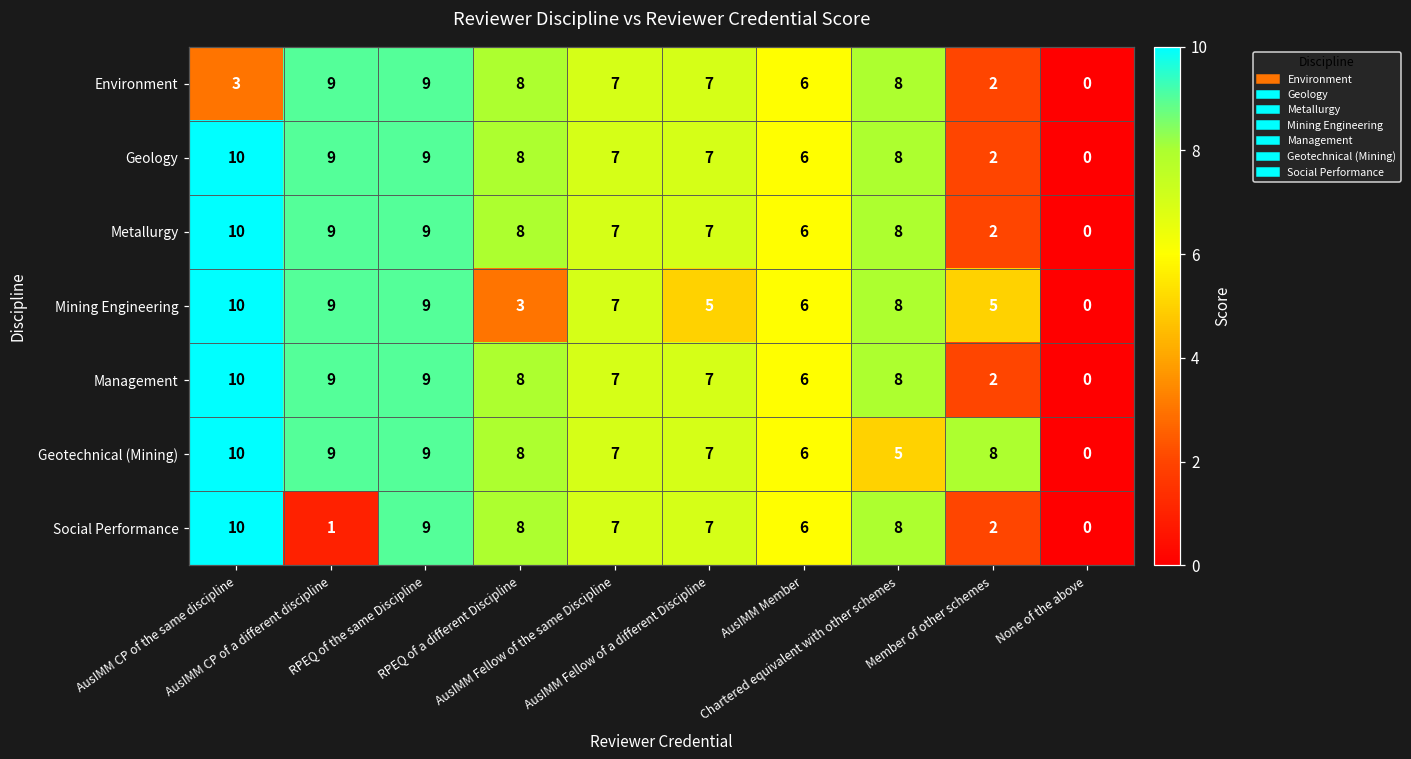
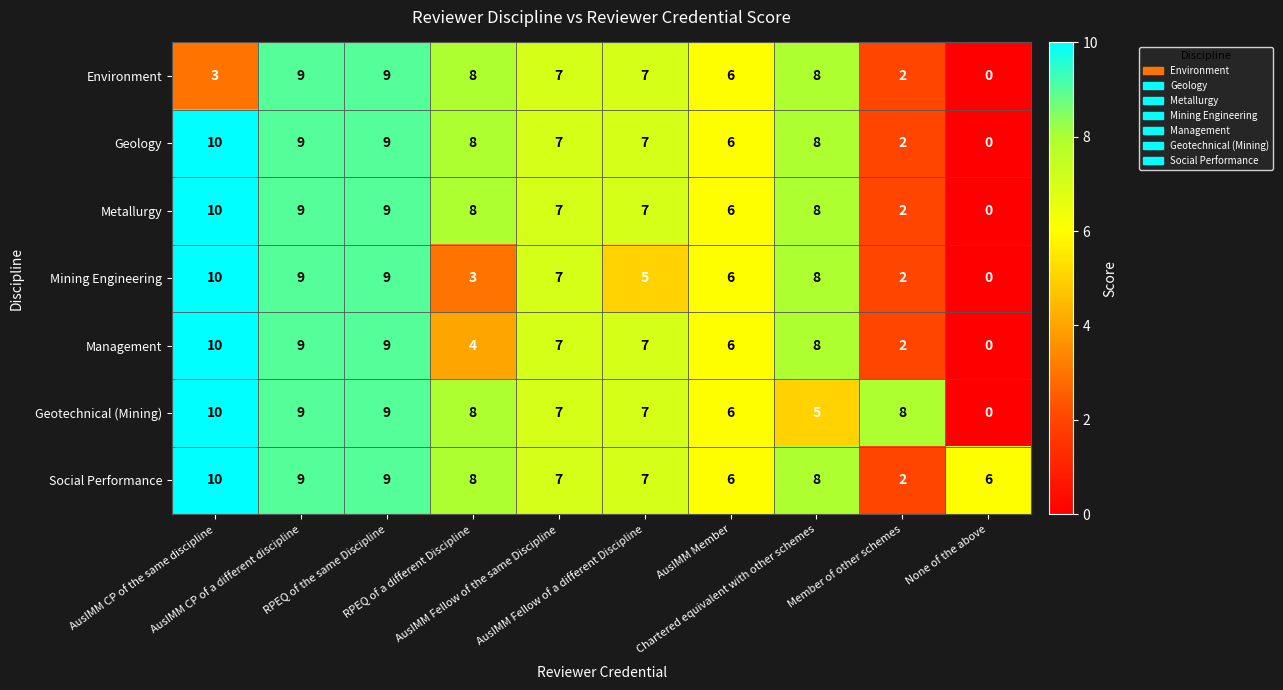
  {
    "Environment": {
      "AusIMM CP of the same discipline": 3,
      "AusIMM CP of a different discipline": 9,
      "RPEQ of the same Discipline": 9,
      "RPEQ of a different Discipline": 8,
      "AusIMM Fellow of the same Discipline": 7,
      "AusIMM Fellow of a different Discipline": 7,
      "AusIMM Member": 6,
      "Chartered equivalent with other schemes": 8,
      "Member of other schemes": 2,
      "None of the above": 0
    },
    "Geology": {
      "AusIMM CP of the same discipline": 10,
      "AusIMM CP of a different discipline": 9,
      "RPEQ of the same Discipline": 9,
      "RPEQ of a different Discipline": 8,
      "AusIMM Fellow of the same Discipline": 7,
      "AusIMM Fellow of a different Discipline": 7,
      "AusIMM Member": 6,
      "Chartered equivalent with other schemes": 8,
      "Member of other schemes": 2,
      "None of the above": 0
    },
    "Metallurgy": {
      "AusIMM CP of the same discipline": 10,
      "AusIMM CP of a different discipline": 9,
      "RPEQ of the same Discipline": 9,
      "RPEQ of a different Discipline": 8,
      "AusIMM Fellow of the same Discipline": 7,
      "AusIMM Fellow of a different Discipline": 7,
      "AusIMM Member": 6,
      "Chartered equivalent with other schemes": 8,
      "Member of other schemes": 2,
      "None of the above": 0
    },
    "Mining Engineering": {
      "AusIMM CP of the same discipline": 10,
      "AusIMM CP of a different discipline": 9,
      "RPEQ of the same Discipline": 9,
      "RPEQ of a different Discipline": 3,
      "AusIMM Fellow of the same Discipline": 7,
      "AusIMM Fellow of a different Discipline": 5,
      "AusIMM Member": 6,
      "Chartered equivalent with other schemes": 8,
-     "Member of other schemes": 5,
+     "Member of other schemes": 2,
      "None of the above": 0
    },
    "Management": {
      "AusIMM CP of the same discipline": 10,
      "AusIMM CP of a different discipline": 9,
      "RPEQ of the same Discipline": 9,
-     "RPEQ of a different Discipline": 8,
+     "RPEQ of a different Discipline": 4,
      "AusIMM Fellow of the same Discipline": 7,
      "AusIMM Fellow of a different Discipline": 7,
      "AusIMM Member": 6,
      "Chartered equivalent with other schemes": 8,
      "Member of other schemes": 2,
      "None of the above": 0
    },
    "Geotechnical (Mining)": {
      "AusIMM CP of the same discipline": 10,
      "AusIMM CP of a different discipline": 9,
      "RPEQ of the same Discipline": 9,
      "RPEQ of a different Discipline": 8,
      "AusIMM Fellow of the same Discipline": 7,
      "AusIMM Fellow of a different Discipline": 7,
      "AusIMM Member": 6,
      "Chartered equivalent with other schemes": 5,
      "Member of other schemes": 8,
      "None of the above": 0
    },
    "Social Performance": {
      "AusIMM CP of the same discipline": 10,
-     "AusIMM CP of a different discipline": 1,
+     "AusIMM CP of a different discipline": 9,
      "RPEQ of the same Discipline": 9,
      "RPEQ of a different Discipline": 8,
      "AusIMM Fellow of the same Discipline": 7,
      "AusIMM Fellow of a different Discipline": 7,
      "AusIMM Member": 6,
      "Chartered equivalent with other schemes": 8,
      "Member of other schemes": 2,
-     "None of the above": 0
+     "None of the above": 6
    }
  }
